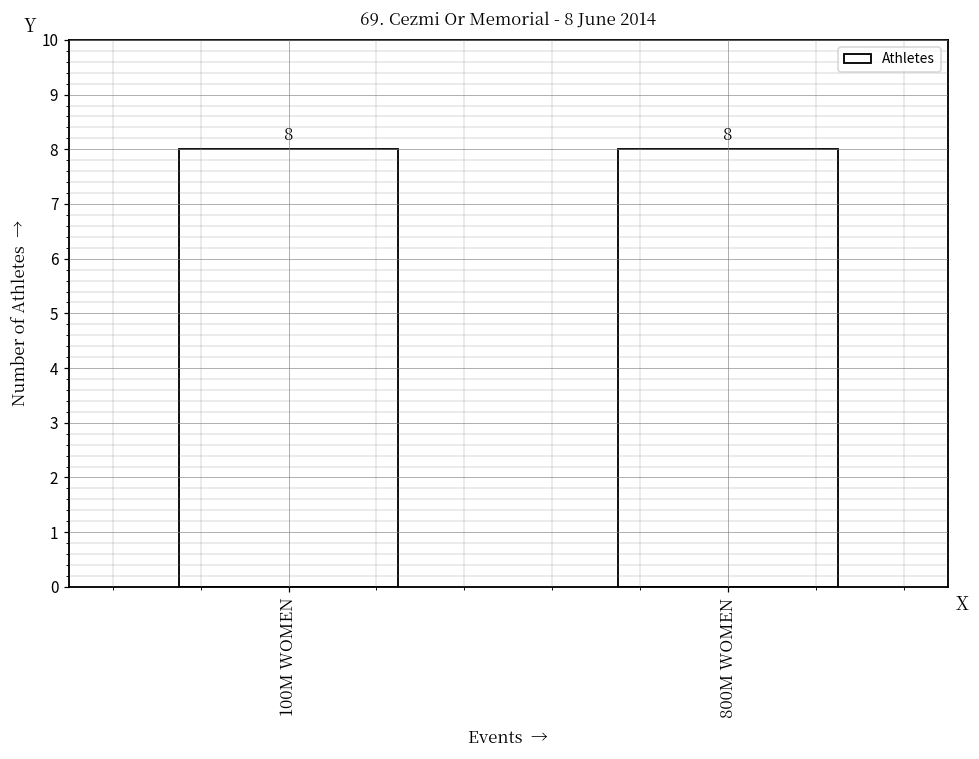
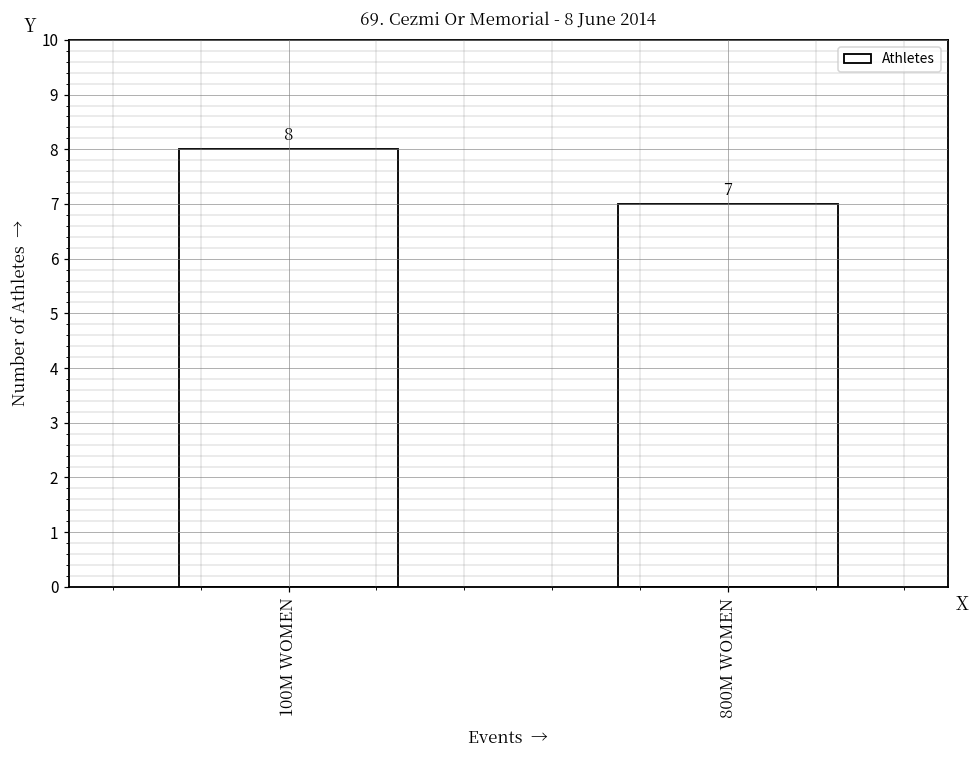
  {
    "100M WOMEN": 8,
-   "800M WOMEN": 8
+   "800M WOMEN": 7
  }
